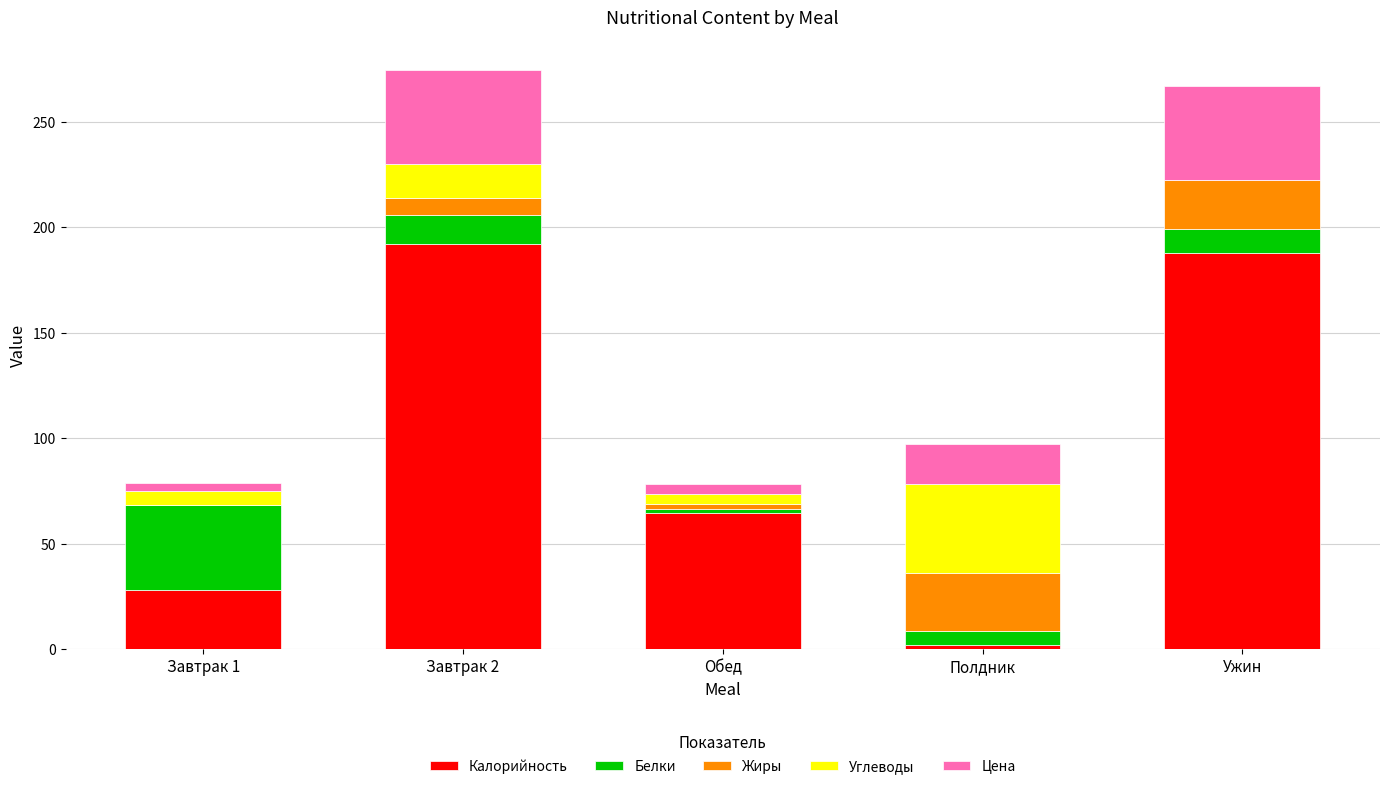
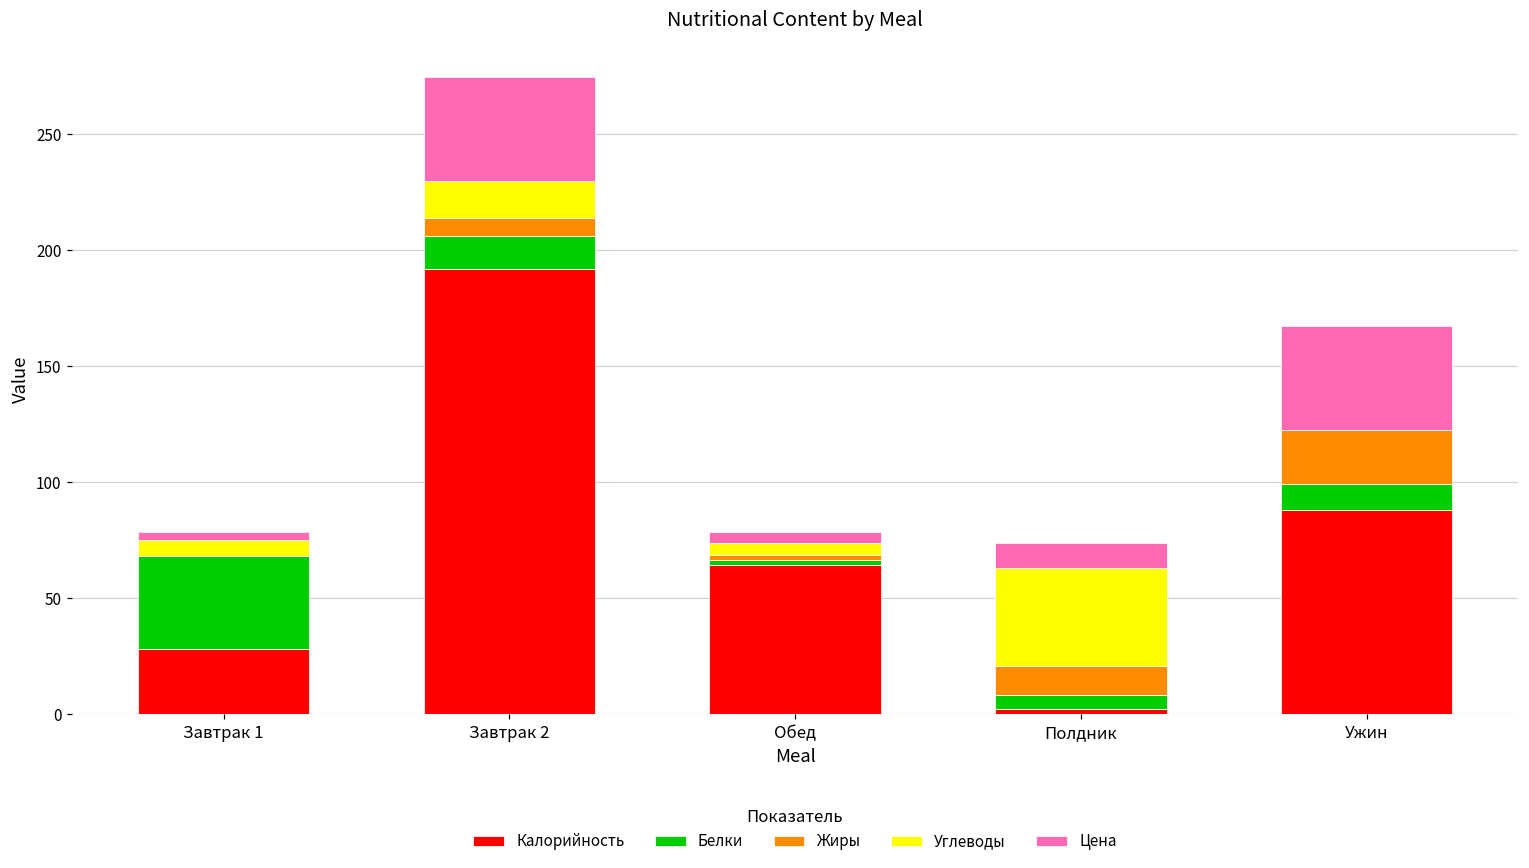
  {
    "Калорийность": {
      "Завтрак 1": 28,
      "Завтрак 2": 192,
      "Обед": 65,
      "Полдник": 2,
-     "Ужин": 188
+     "Ужин": 88
    },
    "Белки": {
      "Завтрак 1": 40,
      "Завтрак 2": 14,
      "Обед": 2,
      "Полдник": 6,
      "Ужин": 11
    },
    "Жиры": {
      "Завтрак 1": 0,
      "Завтрак 2": 8,
      "Обед": 2,
-     "Полдник": 28,
+     "Полдник": 12,
      "Ужин": 23
    },
    "Углеводы": {
      "Завтрак 1": 7,
      "Завтрак 2": 16,
      "Обед": 5,
      "Полдник": 42,
      "Ужин": 0
    },
    "Цена": {
      "Завтрак 1": 3,
      "Завтрак 2": 45,
      "Обед": 5,
-     "Полдник": 19,
+     "Полдник": 11,
      "Ужин": 45
    }
  }
